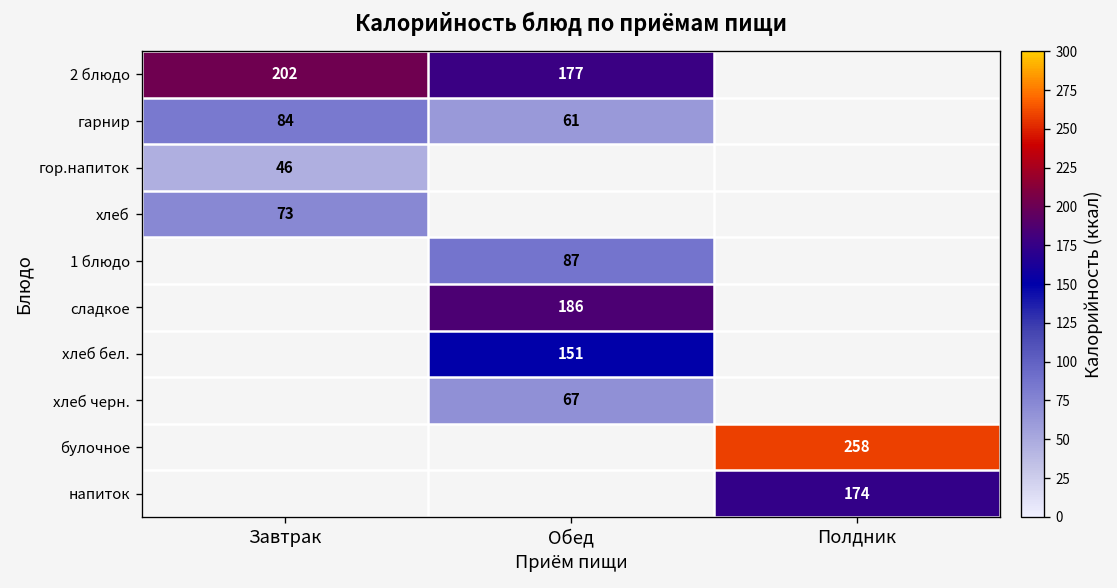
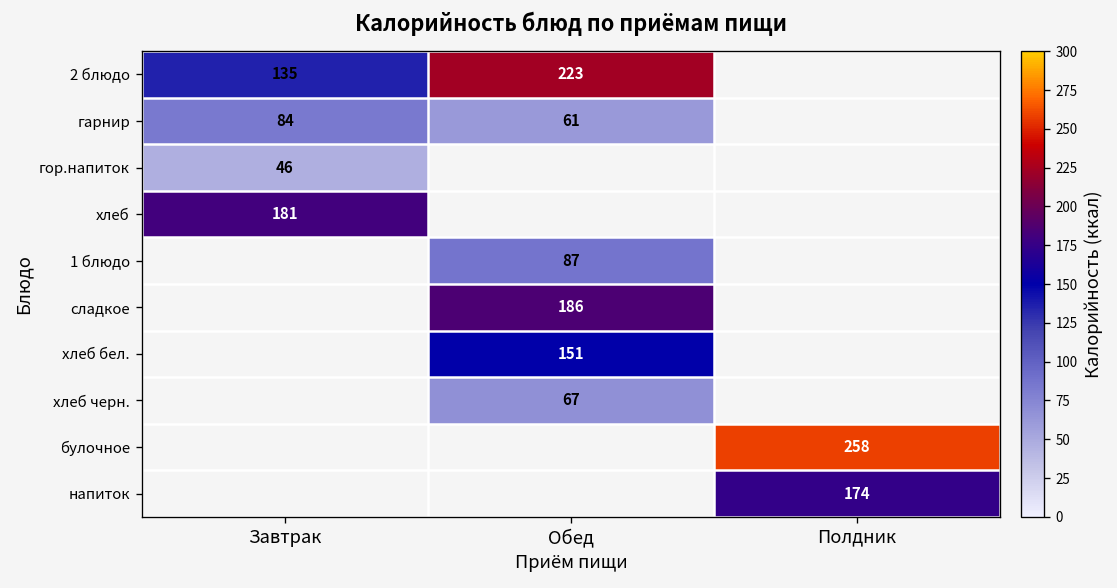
  {
    "2 блюдо": {
-     "Завтрак": 202,
-     "Обед": 177
+     "Завтрак": 135,
+     "Обед": 223
    },
    "гарнир": {
      "Завтрак": 84,
      "Обед": 61
    },
    "гор.напиток": {
      "Завтрак": 46
    },
    "хлеб": {
-     "Завтрак": 73
+     "Завтрак": 181
    },
    "1 блюдо": {
      "Обед": 87
    },
    "сладкое": {
      "Обед": 186
    },
    "хлеб бел.": {
      "Обед": 151
    },
    "хлеб черн.": {
      "Обед": 67
    },
    "булочное": {
      "Полдник": 258
    },
    "напиток": {
      "Полдник": 174
    }
  }
